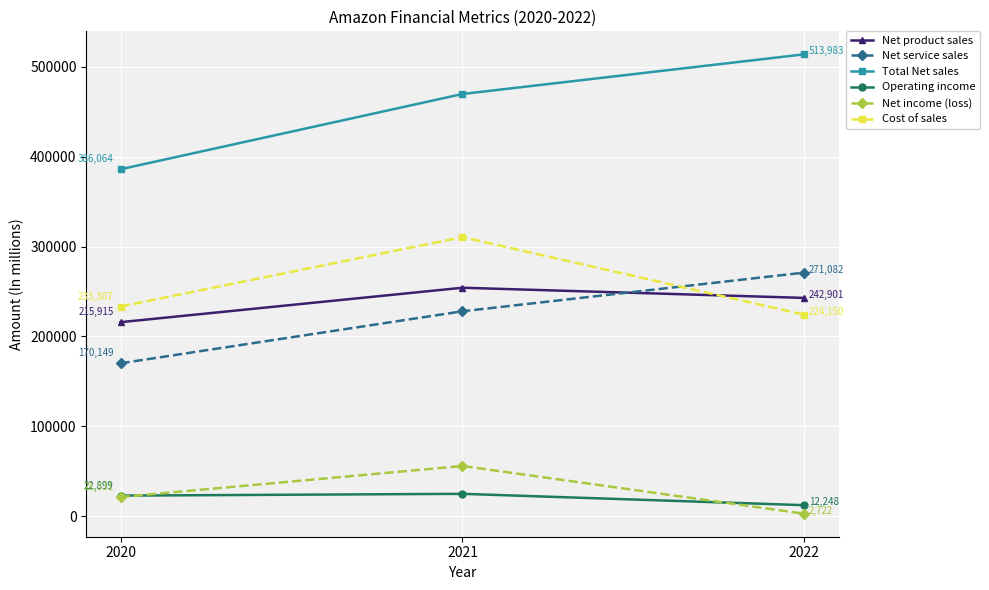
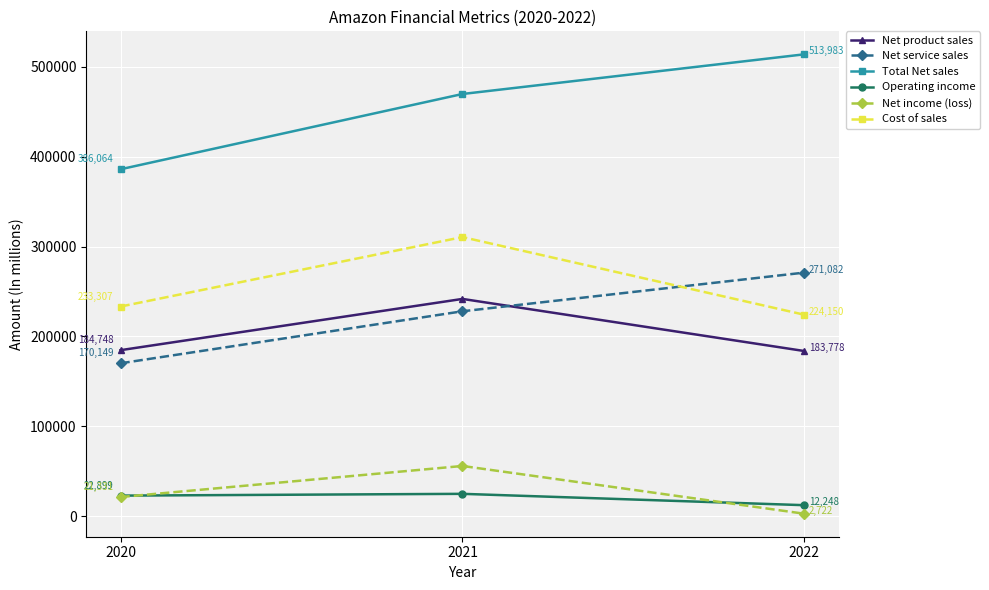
  {
    "Net product sales": {
-     "2020": "215,915",
-     "2021": "250000",
-     "2022": "242,901"
+     "2020": "184,748",
+     "2021": "240000",
+     "2022": "183,778"
    },
    "Net income (loss)": {
      "2022": "2,722"
    },
    "Cost of sales": {
      "2020": "233,307",
      "2022": "224,150"
    }
  }
